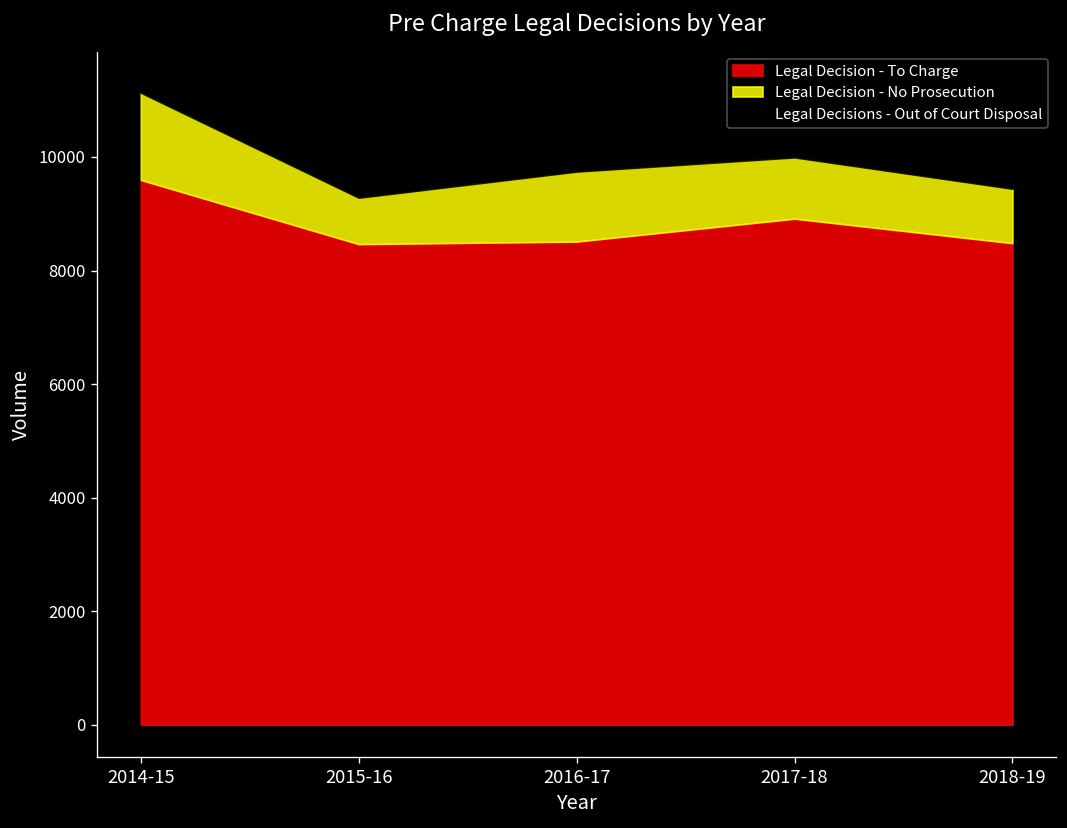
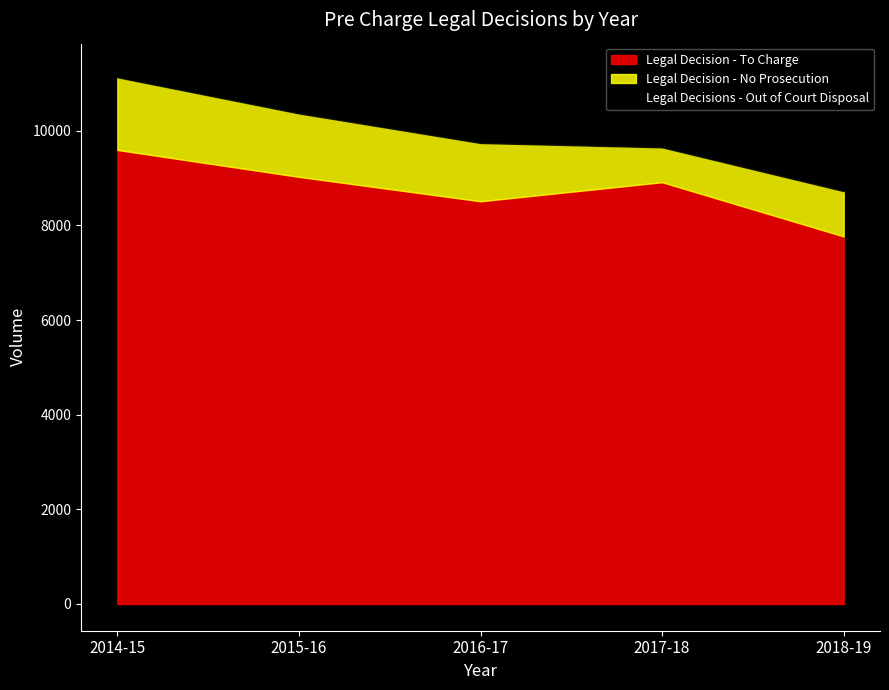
  {
    "Legal Decision - To Charge": {
      "2014-15": 9600,
-     "2015-16": 8500,
+     "2015-16": 9000,
      "2016-17": 8500,
      "2017-18": 8900,
-     "2018-19": 8500
+     "2018-19": 7800
    },
    "Legal Decision - No Prosecution": {
-     "2015-16": 800,
-     "2017-18": 1100
+     "2015-16": 1300,
+     "2017-18": 700
    },
    "Legal Decisions - Out of Court Disposal": {
      "2014-15": 200,
      "2015-16": 700,
      "2016-17": 300,
      "2018-19": 100
    }
  }
